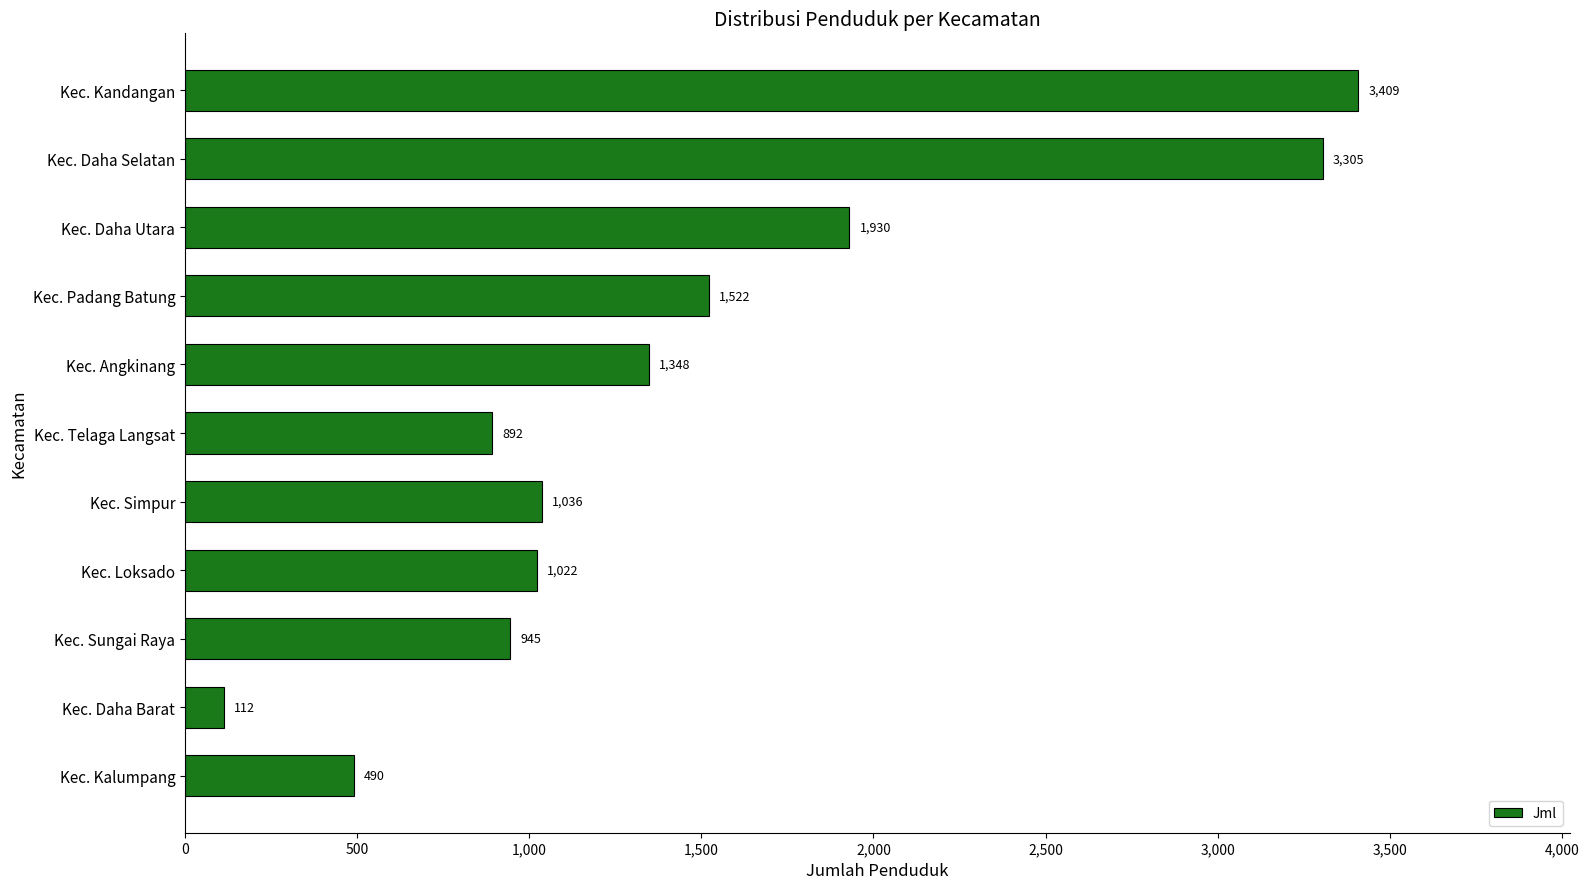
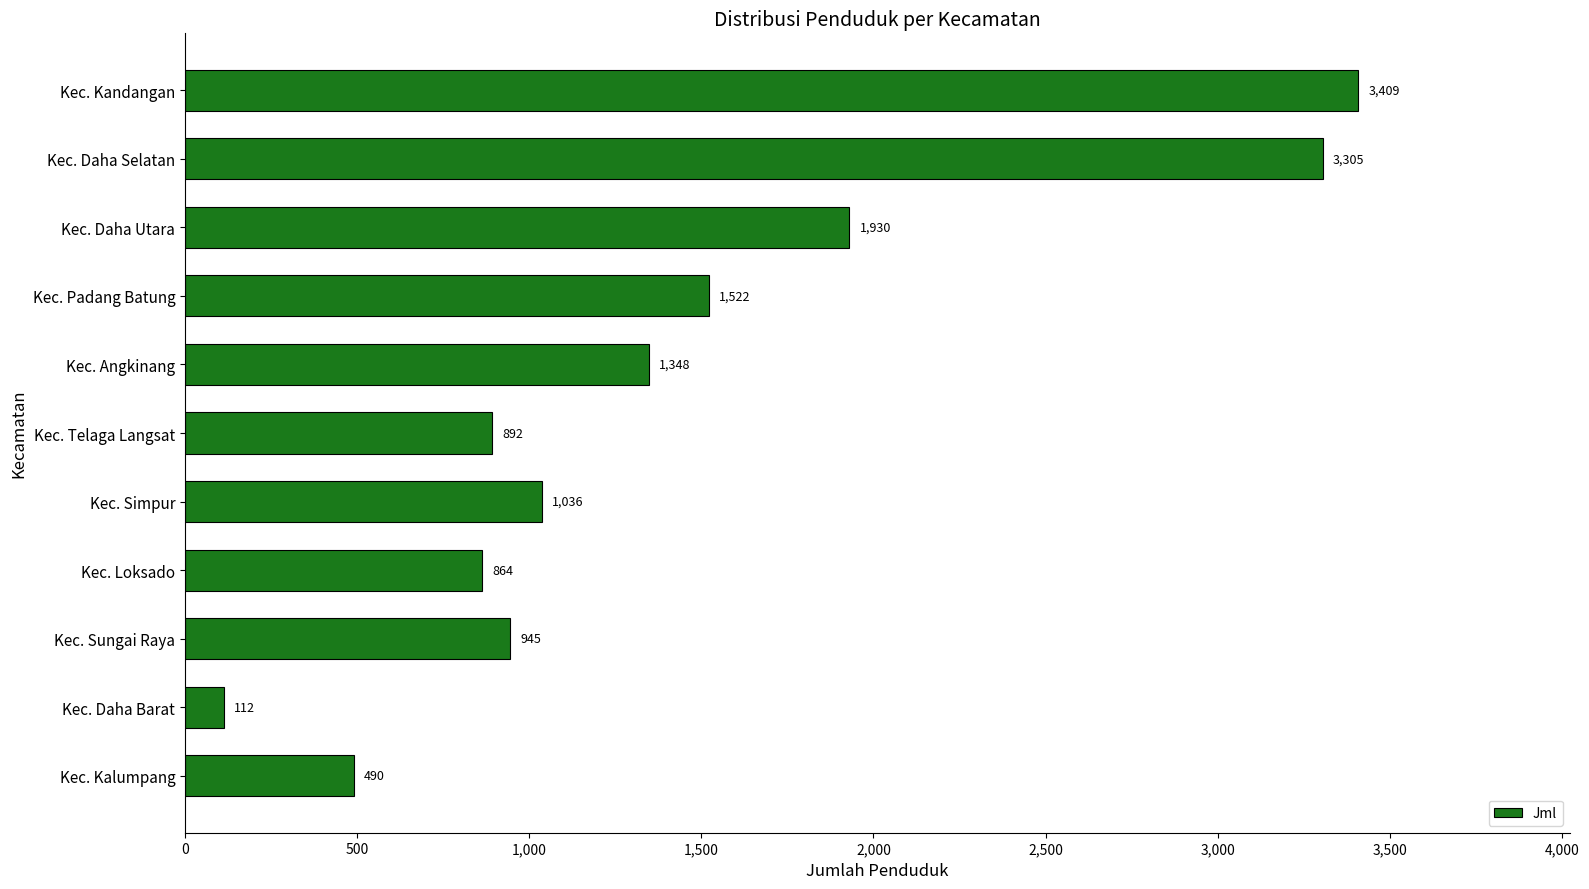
  {
    "Kec. Kandangan": "3,409",
    "Kec. Daha Selatan": "3,305",
    "Kec. Daha Utara": "1,930",
    "Kec. Padang Batung": "1,522",
    "Kec. Angkinang": "1,348",
    "Kec. Telaga Langsat": "892",
    "Kec. Simpur": "1,036",
-   "Kec. Loksado": "1,022",
+   "Kec. Loksado": "864",
    "Kec. Sungai Raya": "945",
    "Kec. Daha Barat": "112",
    "Kec. Kalumpang": "490"
  }
